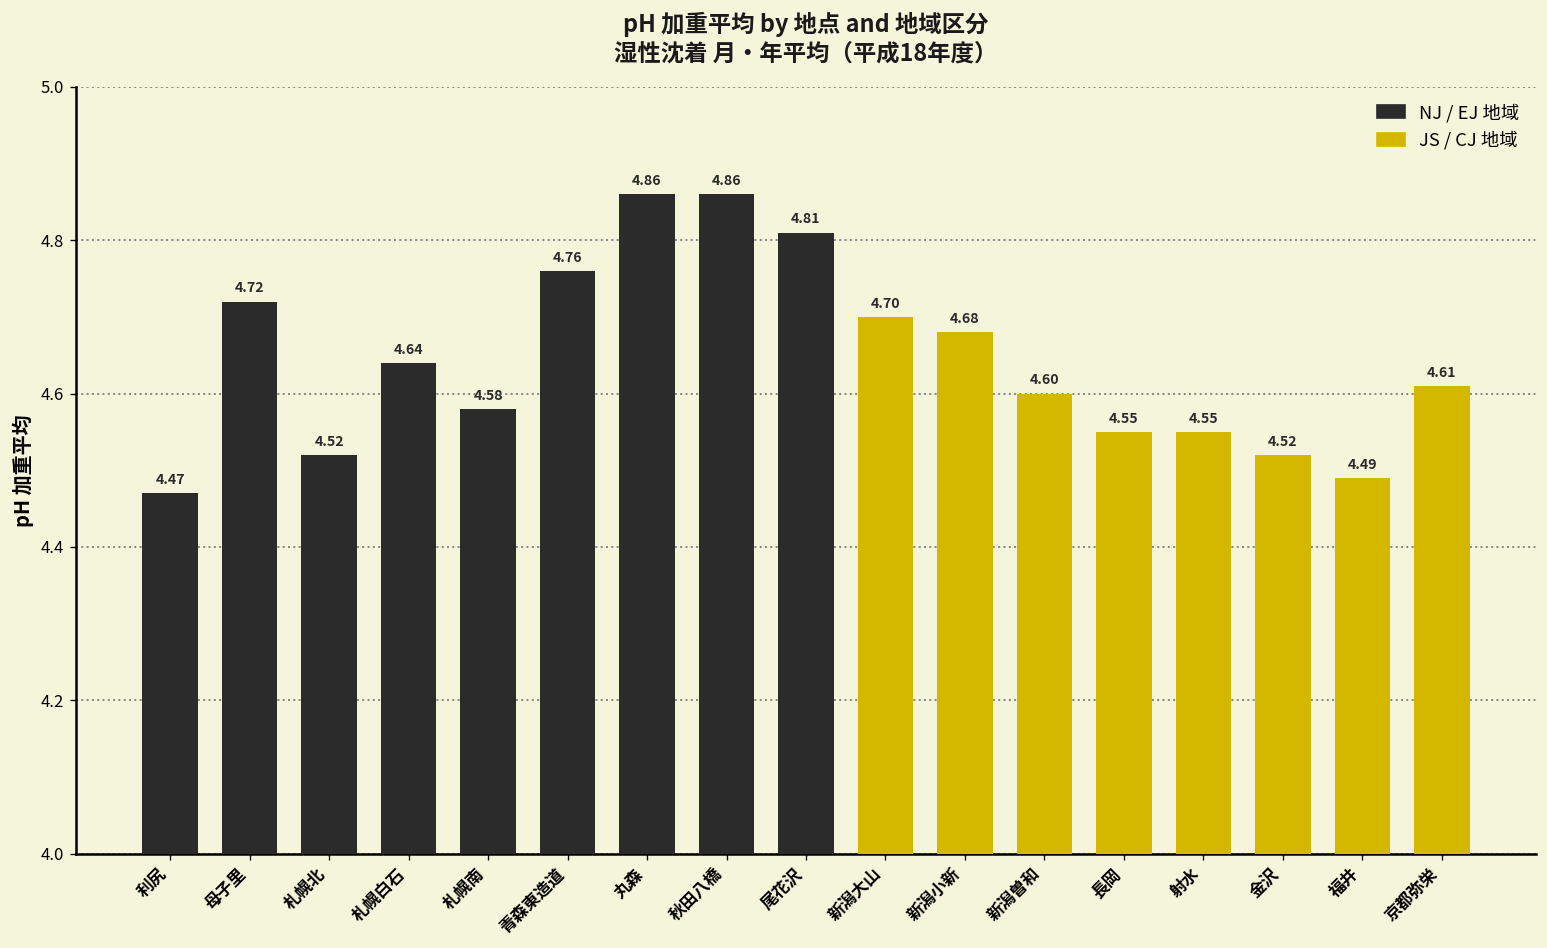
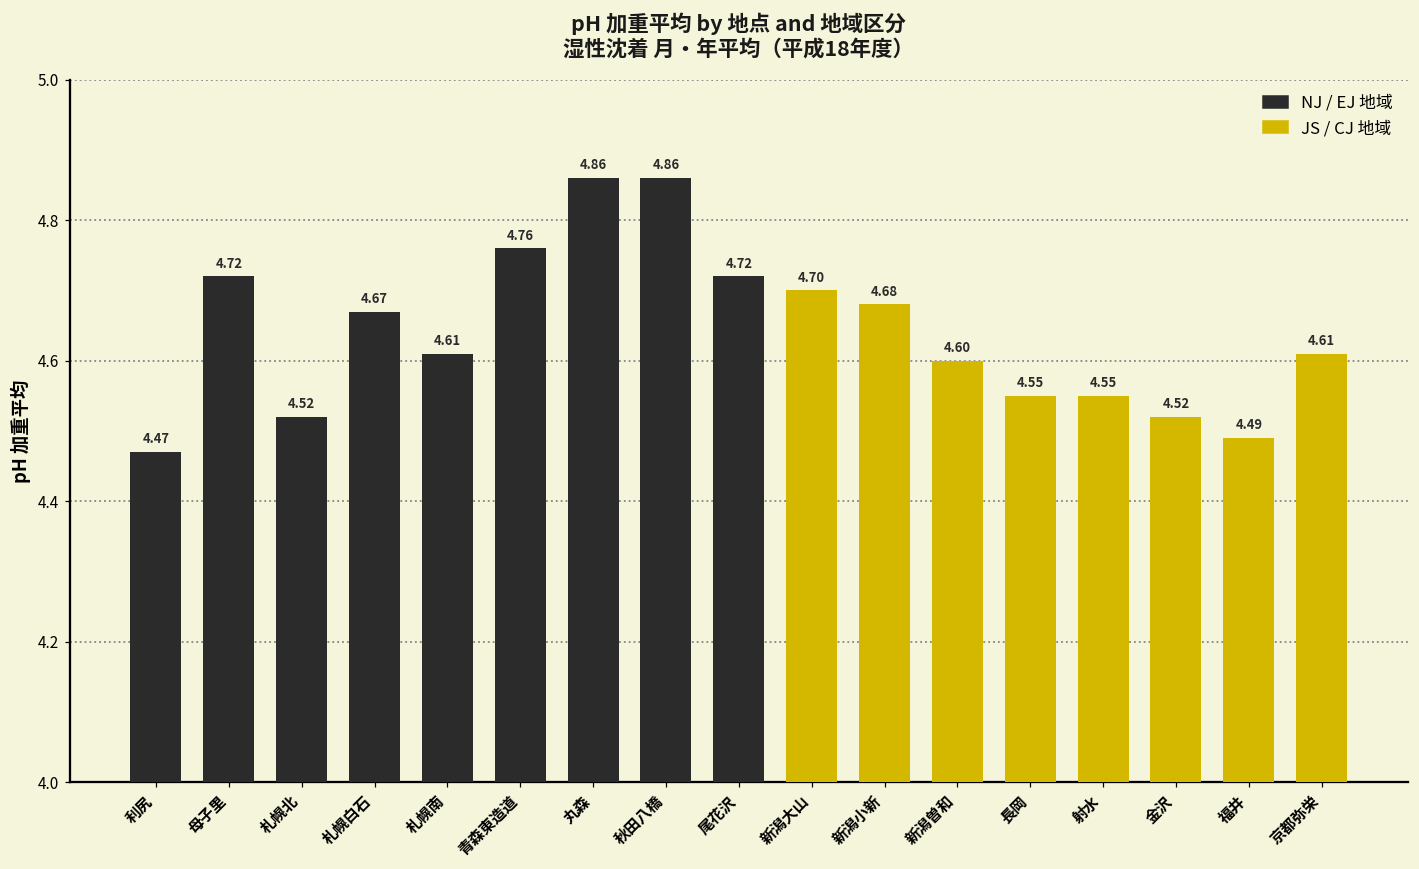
  {
    "利尻": 4.47,
    "母子里": 4.72,
    "札幌北": 4.52,
-   "札幌白石": 4.64,
-   "札幌南": 4.58,
+   "札幌白石": 4.67,
+   "札幌南": 4.61,
    "青森東造道": 4.76,
    "丸森": 4.86,
    "秋田八橋": 4.86,
-   "尾花沢": 4.81,
+   "尾花沢": 4.72,
    "新潟大山": 4.70,
    "新潟小新": 4.68,
    "新潟曽和": 4.60,
    "長岡": 4.55,
    "射水": 4.55,
    "金沢": 4.52,
    "福井": 4.49,
    "京都弥栄": 4.61
  }
